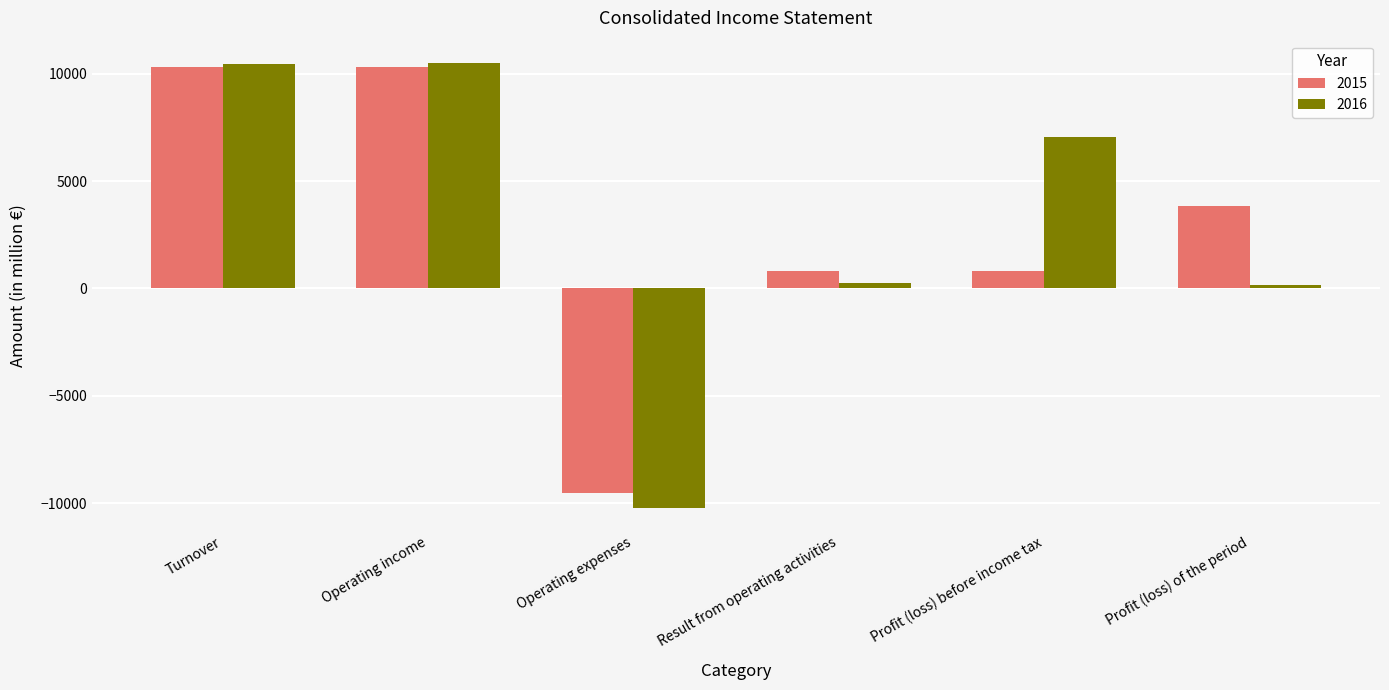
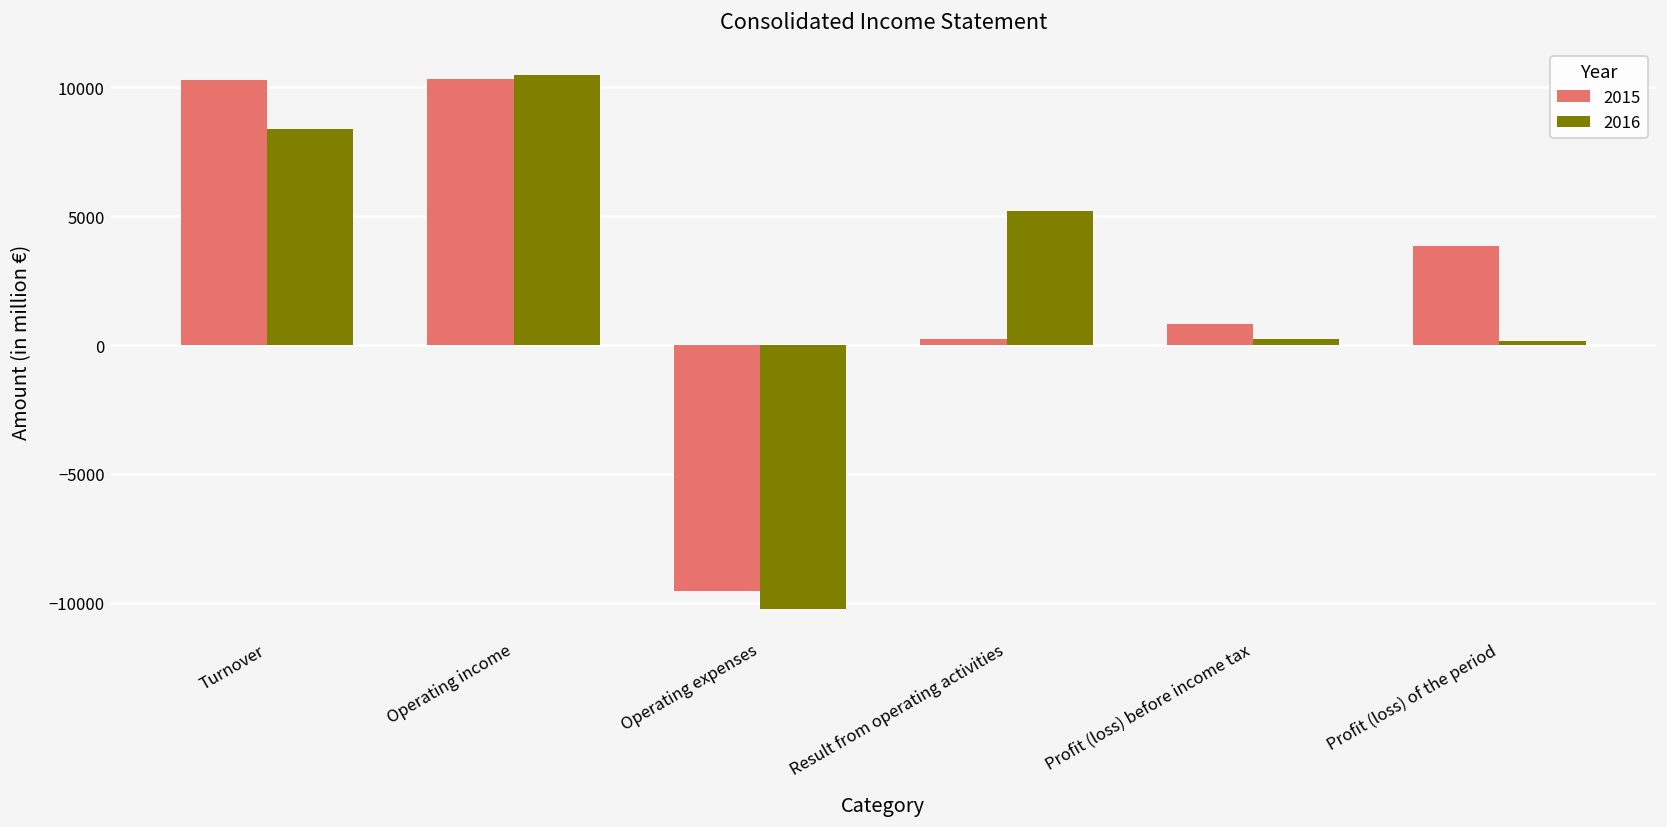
  {
    "2015": {
      "Turnover": 10300,
      "Operating income": 10300,
      "Operating expenses": -9500,
-     "Result from operating activities": 800,
+     "Result from operating activities": 200,
      "Profit (loss) before income tax": 800,
      "Profit (loss) of the period": 3900
    },
    "2016": {
-     "Turnover": 10400,
+     "Turnover": 8400,
      "Operating income": 10500,
      "Operating expenses": -10200,
-     "Result from operating activities": 200,
-     "Profit (loss) before income tax": 7000,
+     "Result from operating activities": 5200,
+     "Profit (loss) before income tax": 200,
      "Profit (loss) of the period": 100
    }
  }
